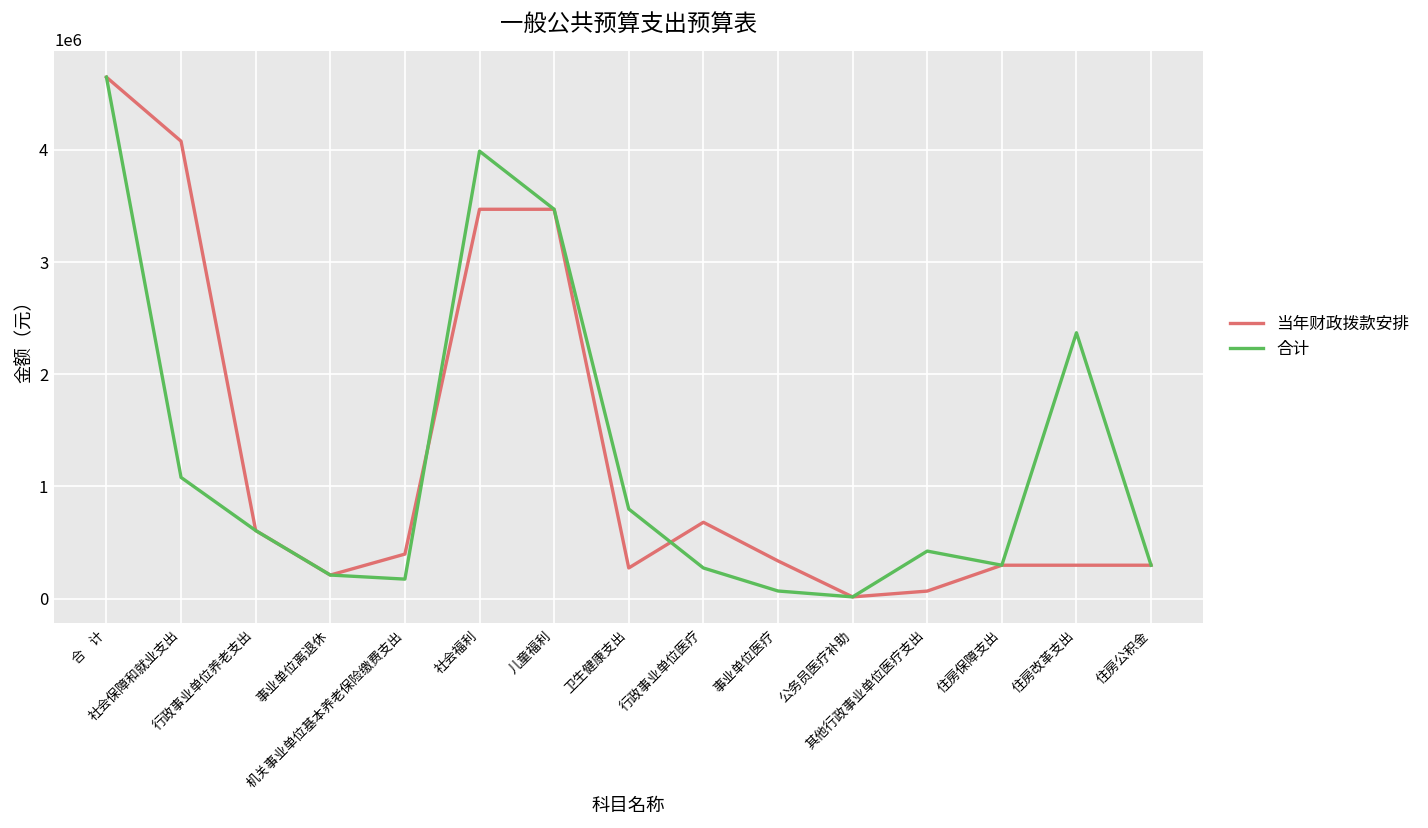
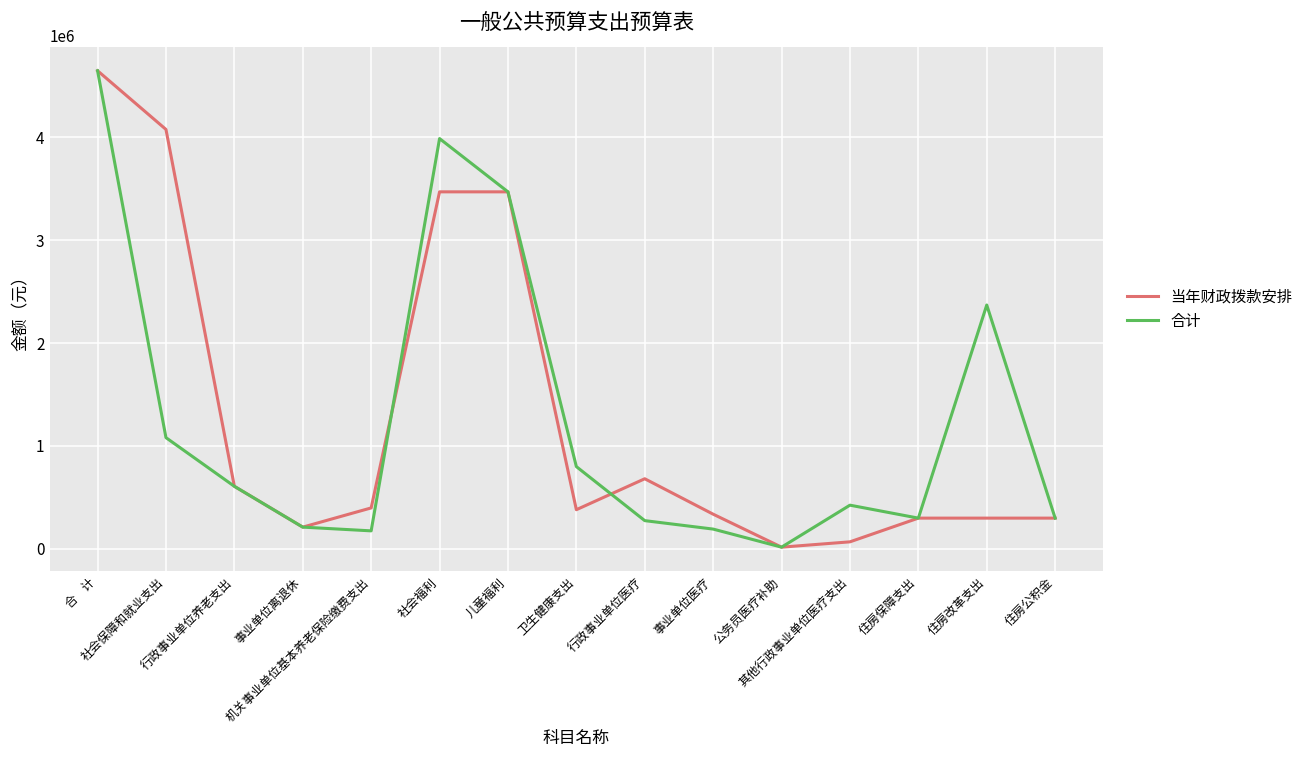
  {
    "当年财政拨款安排": {
      "社会保障和就业支出": 4100000,
      "机关事业单位基本养老保险缴费支出": 400000,
      "社会福利": 3500000,
-     "卫生健康支出": 300000,
+     "卫生健康支出": 400000,
      "行政事业单位医疗": 700000,
      "事业单位医疗": 300000,
      "其他行政事业单位医疗支出": 100000,
      "住房改革支出": 300000
    },
    "合计": {
      "社会保障和就业支出": 1100000,
      "机关事业单位基本养老保险缴费支出": 200000,
      "社会福利": 4000000,
      "卫生健康支出": 800000,
      "行政事业单位医疗": 300000,
-     "事业单位医疗": 100000,
+     "事业单位医疗": 200000,
      "其他行政事业单位医疗支出": 400000,
      "住房改革支出": 2400000
    }
  }
